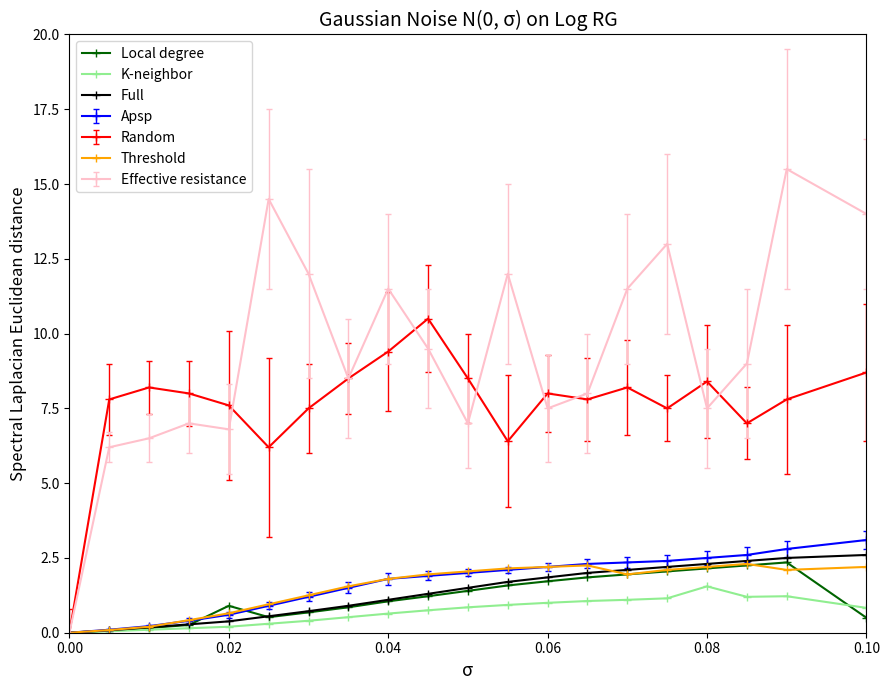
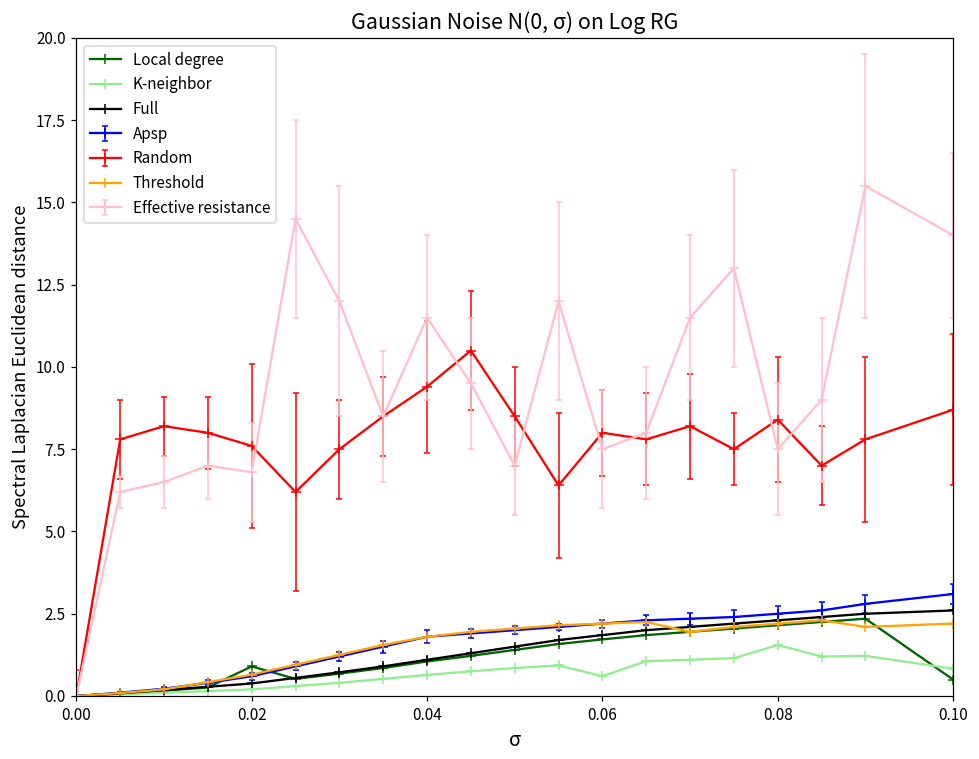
  {
    "Local degree": {
      "0.02": 0.9,
      "0.06": 1.7,
      "0.10": 0.5
    },
    "K-neighbor": {
      "0.02": 0.2,
      "0.04": 0.6,
-     "0.06": 1.0,
+     "0.06": 0.6,
      "0.08": 1.6,
      "0.10": 0.8
    }
  }
